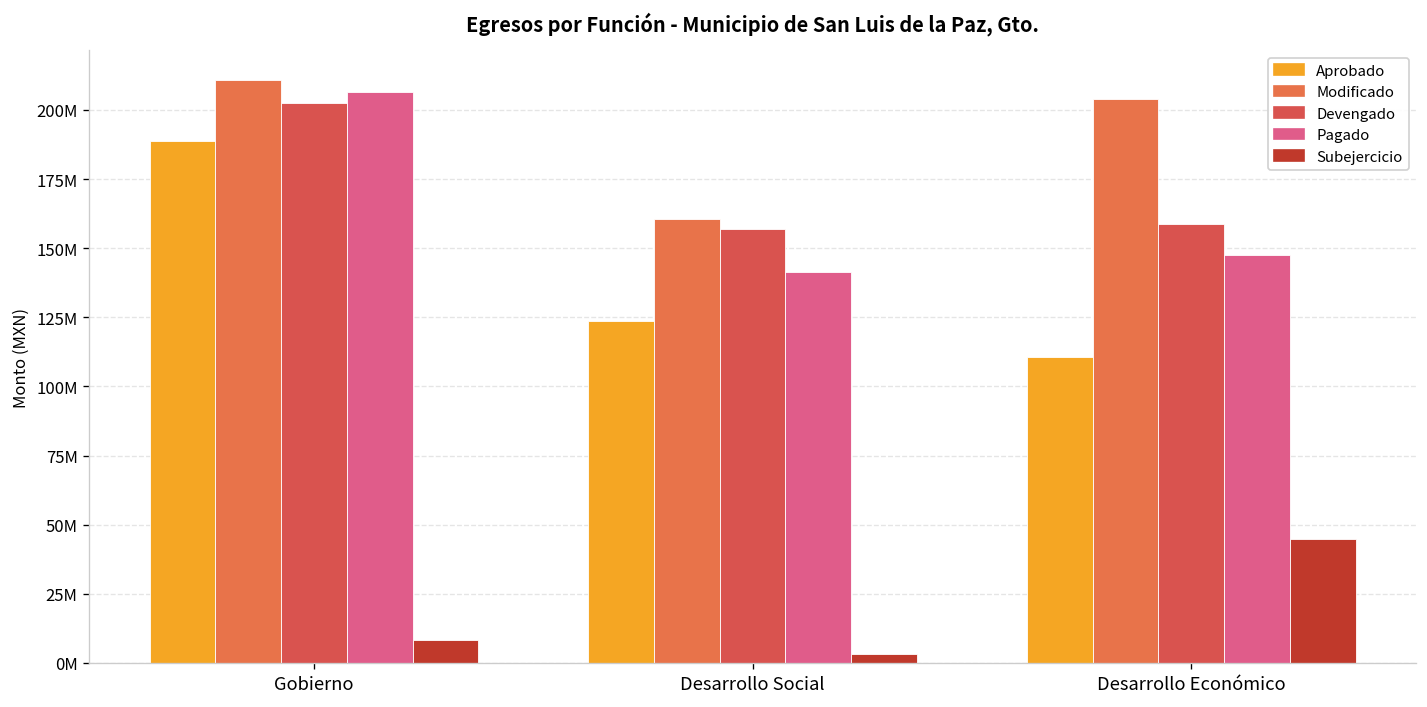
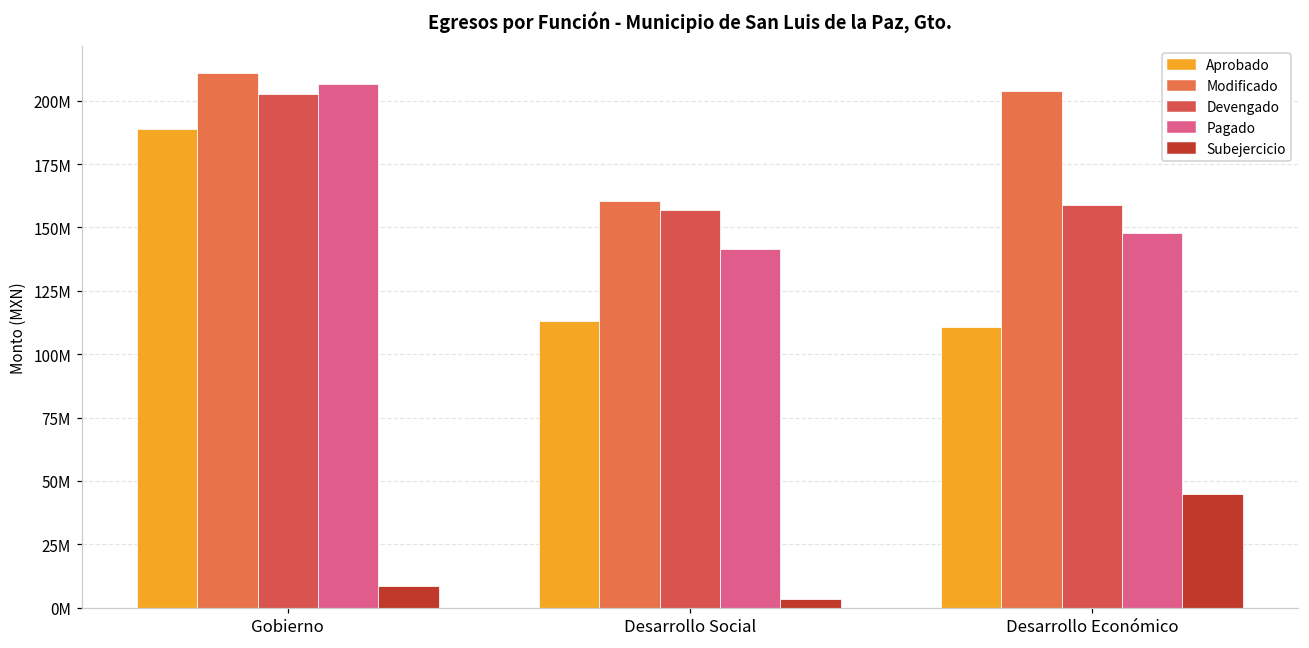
  {
    "Aprobado": {
      "Gobierno": 189000000,
-     "Desarrollo Social": 124000000,
+     "Desarrollo Social": 113000000,
      "Desarrollo Económico": 111000000
    },
    "Pagado": {
      "Gobierno": 207000000,
      "Desarrollo Social": 141000000,
      "Desarrollo Económico": 148000000
    }
  }
